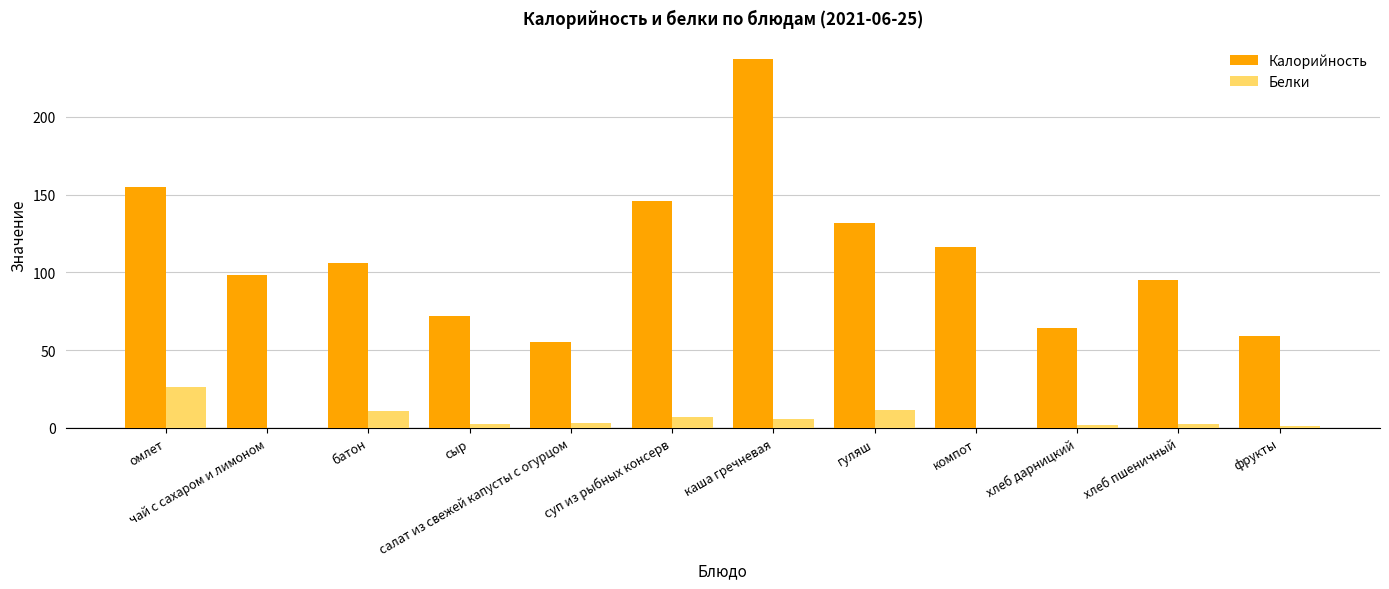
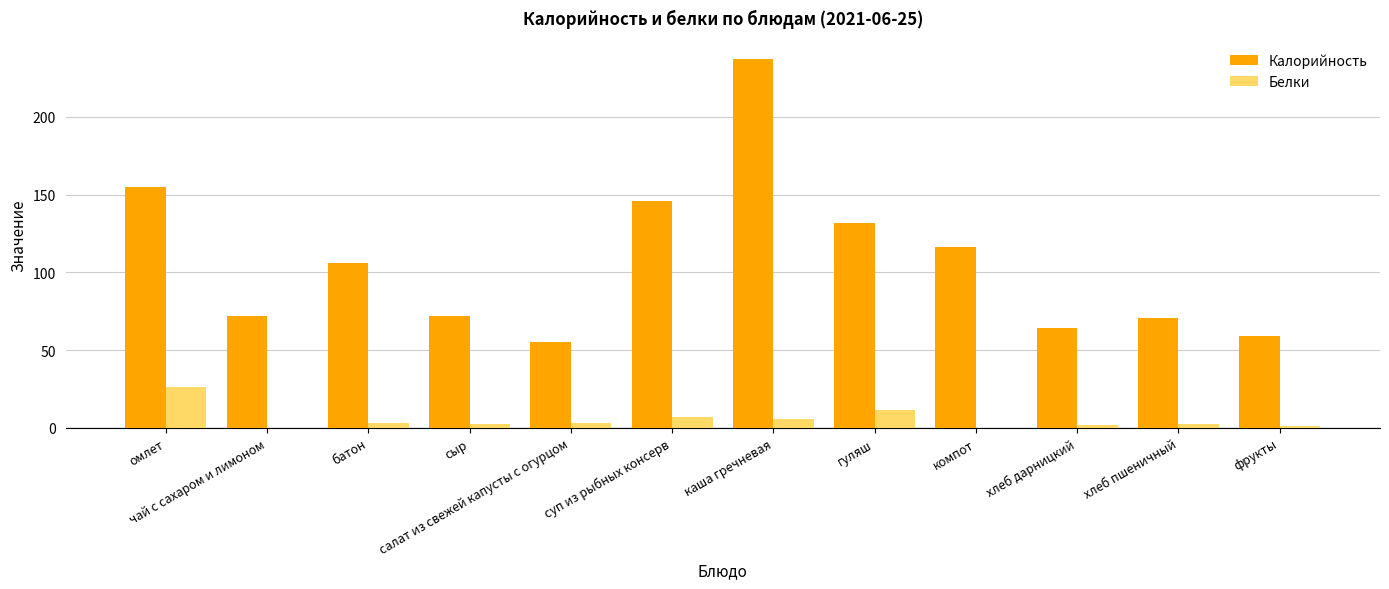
  {
    "Калорийность": {
      "омлет": 155,
-     "чай с сахаром и лимоном": 98,
+     "чай с сахаром и лимоном": 72,
      "батон": 106,
      "сыр": 72,
      "салат из свежей капусты с огурцом": 56,
      "суп из рыбных консерв": 146,
      "каша гречневая": 237,
      "гуляш": 132,
      "компот": 116,
      "хлеб дарницкий": 64,
-     "хлеб пшеничный": 95,
+     "хлеб пшеничный": 71,
      "фрукты": 59
    },
    "Белки": {
      "омлет": 26,
-     "батон": 11,
+     "батон": 3,
      "сыр": 3,
      "салат из свежей капусты с огурцом": 3,
      "суп из рыбных консерв": 7,
      "каша гречневая": 6,
      "гуляш": 12,
      "хлеб дарницкий": 2,
      "хлеб пшеничный": 2
    }
  }
